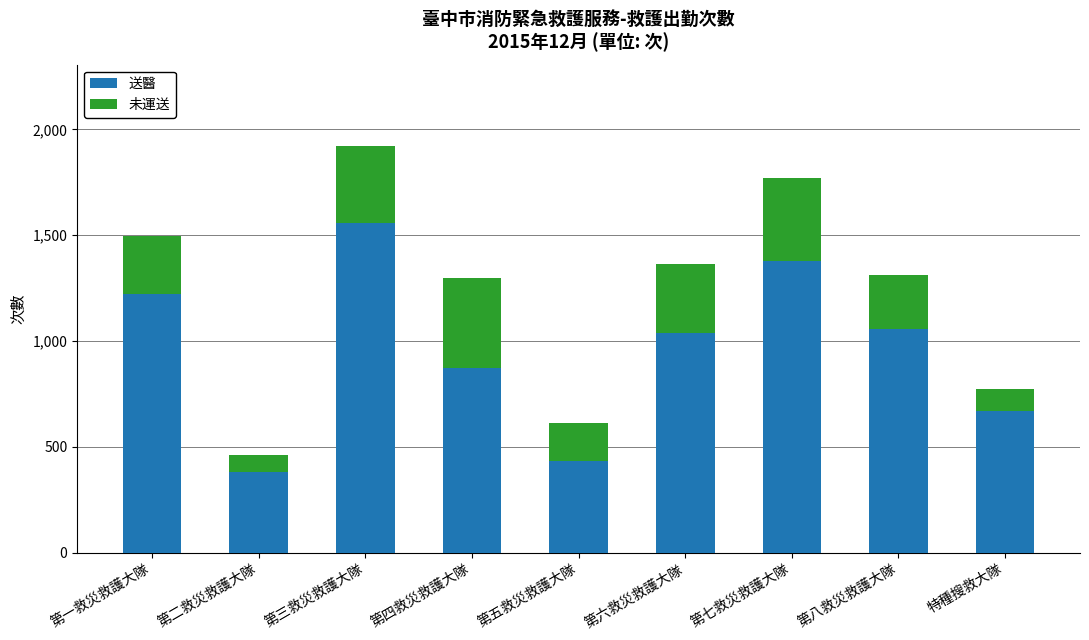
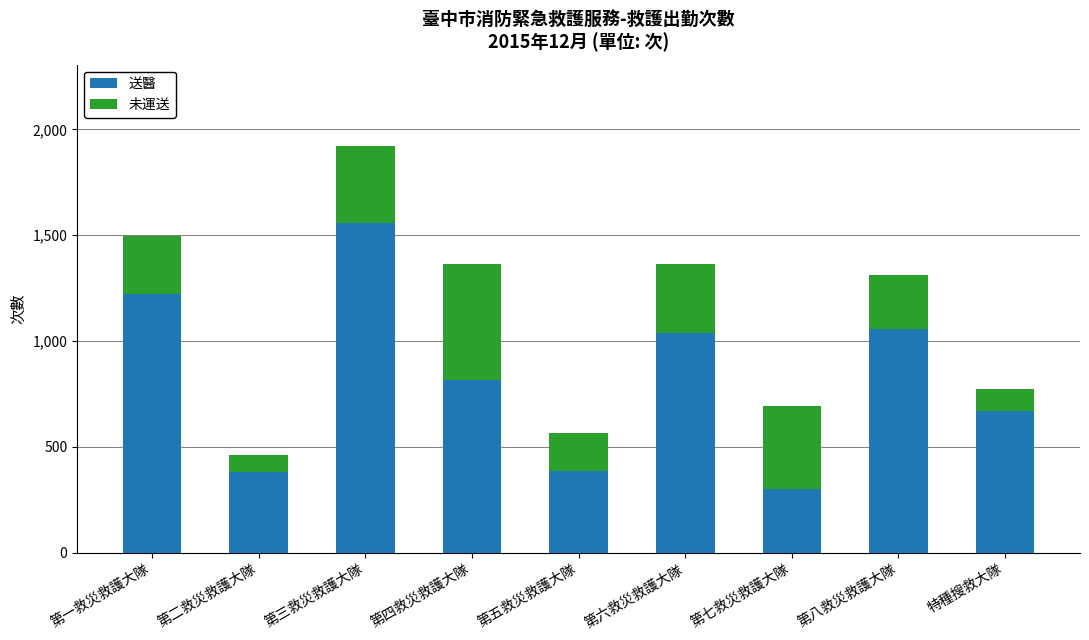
  {
    "送醫": {
      "第一救災救護大隊": "1,220",
      "第二救災救護大隊": "380",
      "第三救災救護大隊": "1,560",
-     "第四救災救護大隊": "870",
-     "第五救災救護大隊": "440",
+     "第四救災救護大隊": "820",
+     "第五救災救護大隊": "390",
      "第六救災救護大隊": "1,040",
-     "第七救災救護大隊": "1,380",
+     "第七救災救護大隊": "300",
      "第八救災救護大隊": "1,060",
      "特種搜救大隊": "670"
    },
    "未運送": {
      "第一救災救護大隊": "270",
      "第二救災救護大隊": "80",
      "第三救災救護大隊": "360",
-     "第四救災救護大隊": "430",
+     "第四救災救護大隊": "550",
      "第五救災救護大隊": "180",
      "第六救災救護大隊": "320",
      "第七救災救護大隊": "390",
      "第八救災救護大隊": "250",
      "特種搜救大隊": "110"
    }
  }
